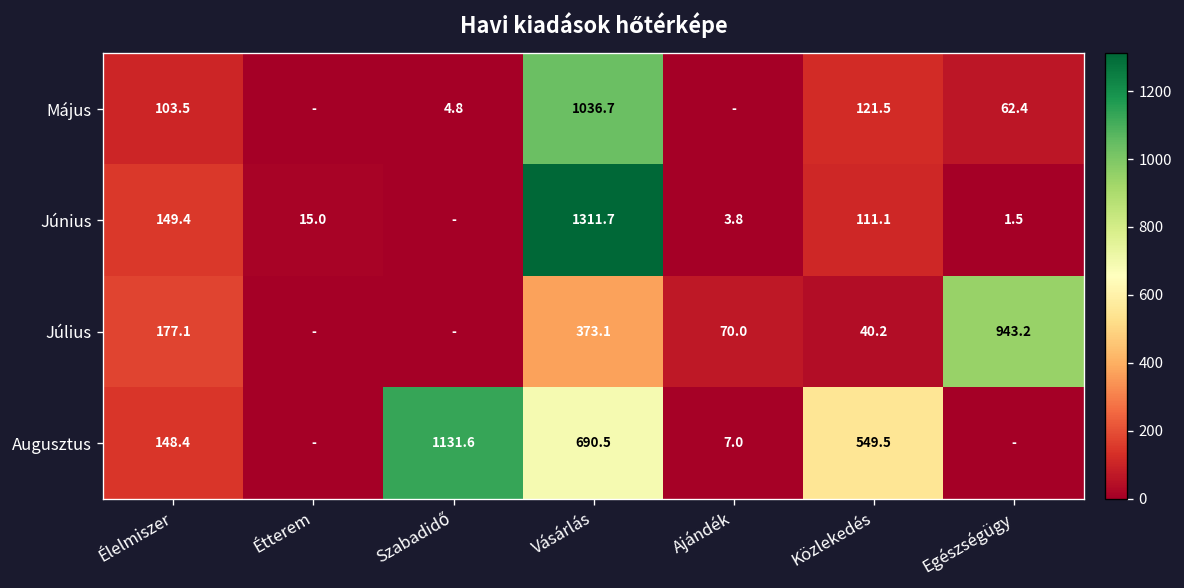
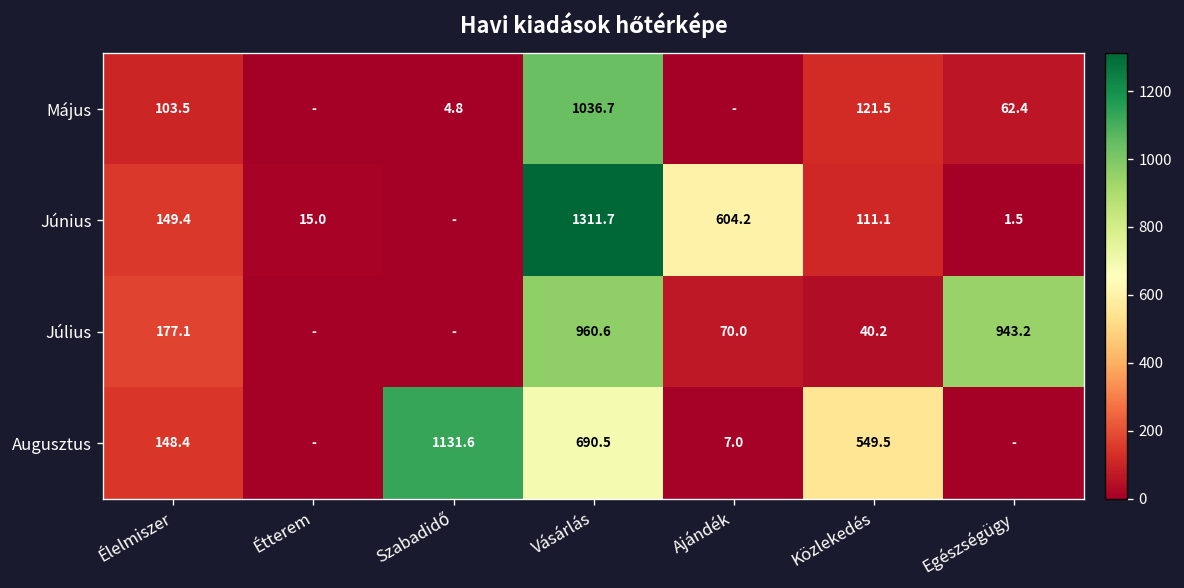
  {
    "Május": {
      "Élelmiszer": 103.5,
      "Szabadidő": 4.8,
      "Vásárlás": 1036.7,
      "Közlekedés": 121.5,
      "Egészségügy": 62.4
    },
    "Június": {
      "Élelmiszer": 149.4,
      "Étterem": 15.0,
      "Vásárlás": 1311.7,
-     "Ajándék": 3.8,
+     "Ajándék": 604.2,
      "Közlekedés": 111.1,
      "Egészségügy": 1.5
    },
    "Július": {
      "Élelmiszer": 177.1,
-     "Vásárlás": 373.1,
+     "Vásárlás": 960.6,
      "Ajándék": 70.0,
      "Közlekedés": 40.2,
      "Egészségügy": 943.2
    },
    "Augusztus": {
      "Élelmiszer": 148.4,
      "Szabadidő": 1131.6,
      "Vásárlás": 690.5,
      "Ajándék": 7.0,
      "Közlekedés": 549.5
    }
  }
